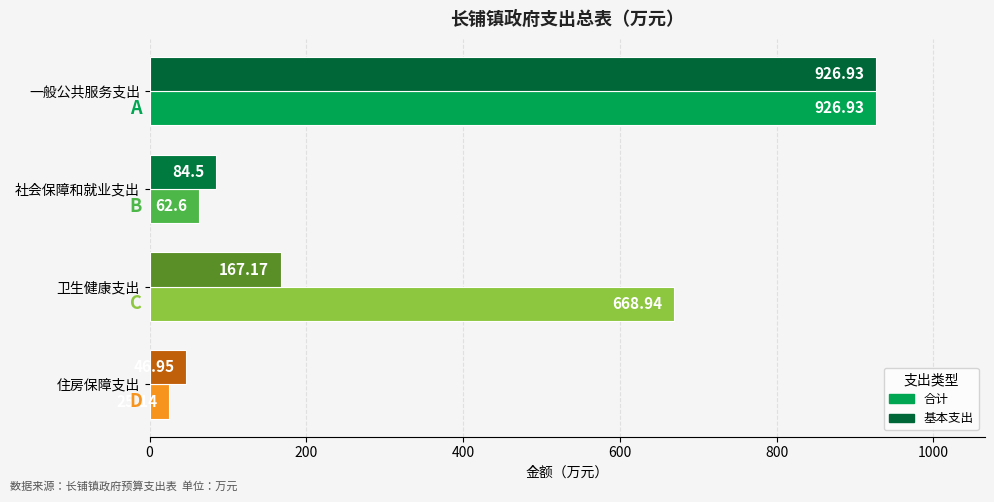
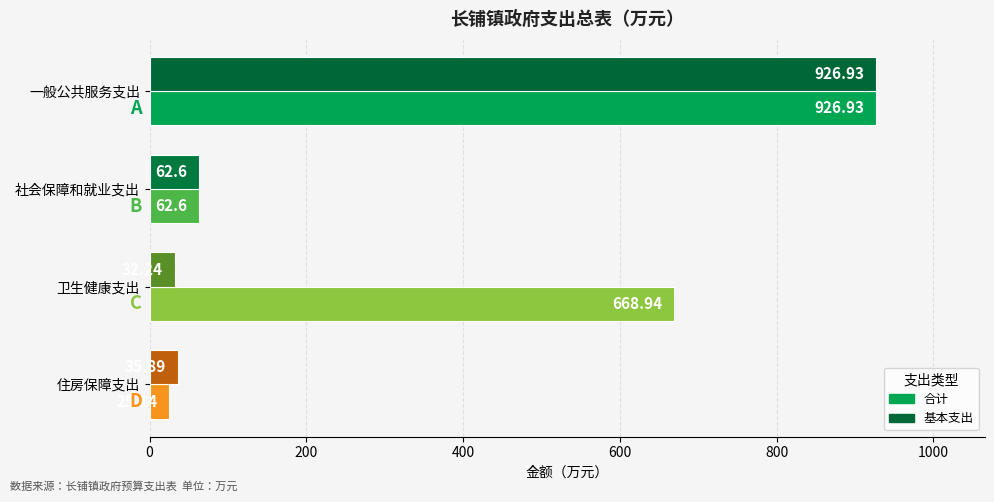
  {
    "合计": {
      "一般公共服务支出": 926.93,
      "社会保障和就业支出": 62.6,
      "卫生健康支出": 668.94
    },
    "基本支出": {
      "一般公共服务支出": 926.93,
-     "社会保障和就业支出": 84.5,
-     "卫生健康支出": 170,
-     "住房保障支出": 50
+     "社会保障和就业支出": 62.6,
+     "卫生健康支出": 30,
+     "住房保障支出": 40
    }
  }
